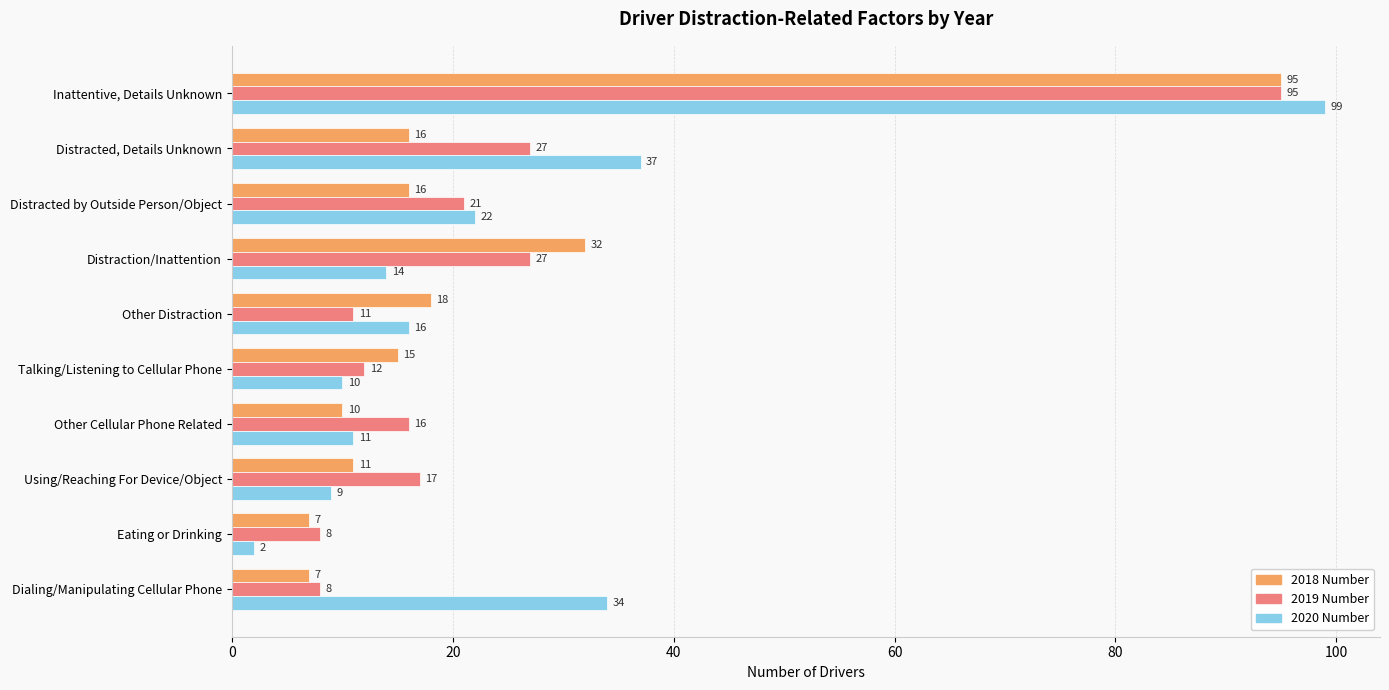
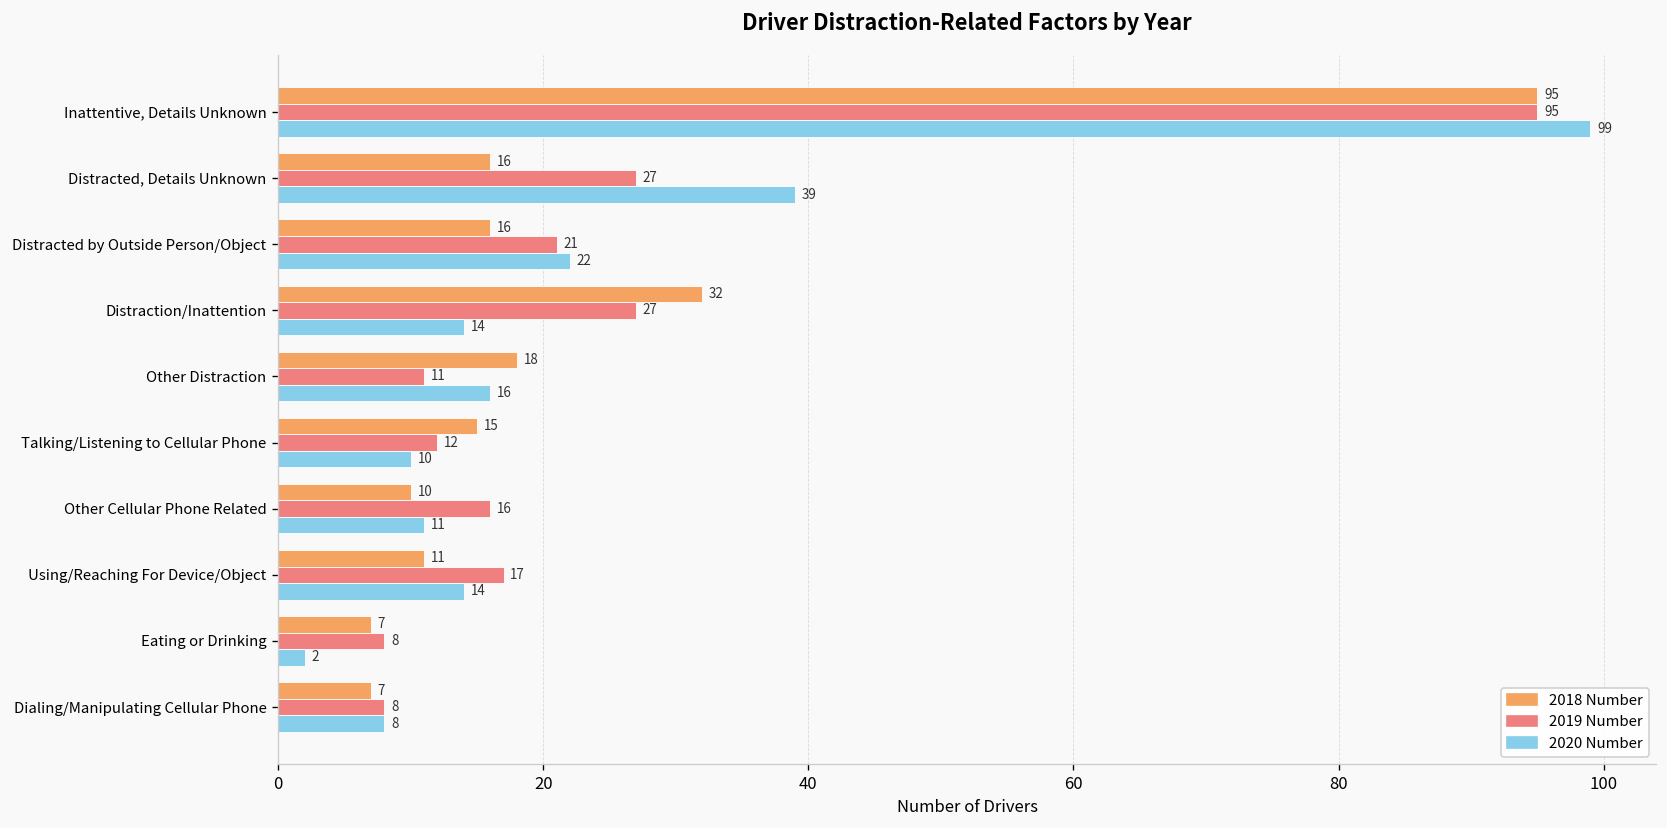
  {
    "2020 Number": {
      "Inattentive, Details Unknown": 99,
-     "Distracted, Details Unknown": 37,
+     "Distracted, Details Unknown": 39,
      "Distracted by Outside Person/Object": 22,
      "Distraction/Inattention": 14,
      "Other Distraction": 16,
      "Talking/Listening to Cellular Phone": 10,
      "Other Cellular Phone Related": 11,
-     "Using/Reaching For Device/Object": 9,
+     "Using/Reaching For Device/Object": 14,
      "Eating or Drinking": 2,
-     "Dialing/Manipulating Cellular Phone": 34
+     "Dialing/Manipulating Cellular Phone": 8
    }
  }
